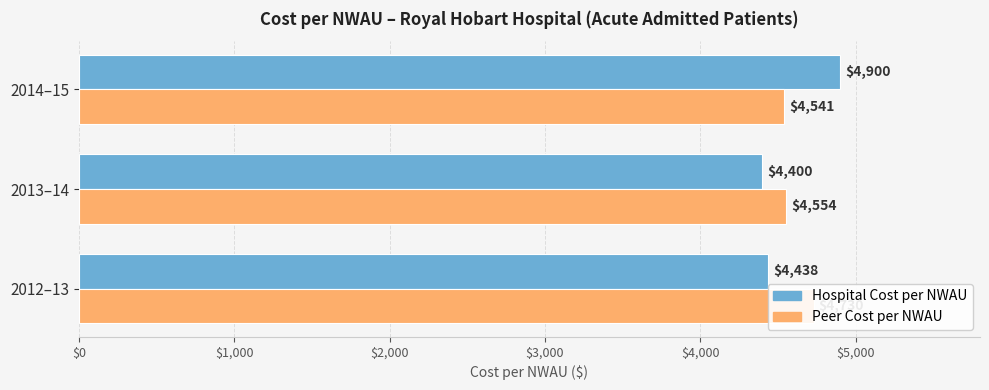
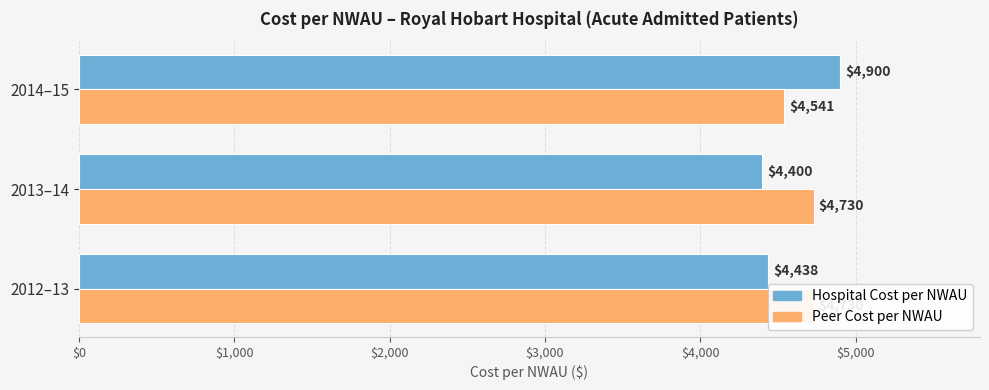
  {
    "Hospital Cost per NWAU": {
      "2014–15": "$4,900",
      "2013–14": "$4,400",
      "2012–13": "$4,438"
    },
    "Peer Cost per NWAU": {
      "2014–15": "$4,541",
-     "2013–14": "$4,554"
+     "2013–14": "$4,730"
    }
  }
